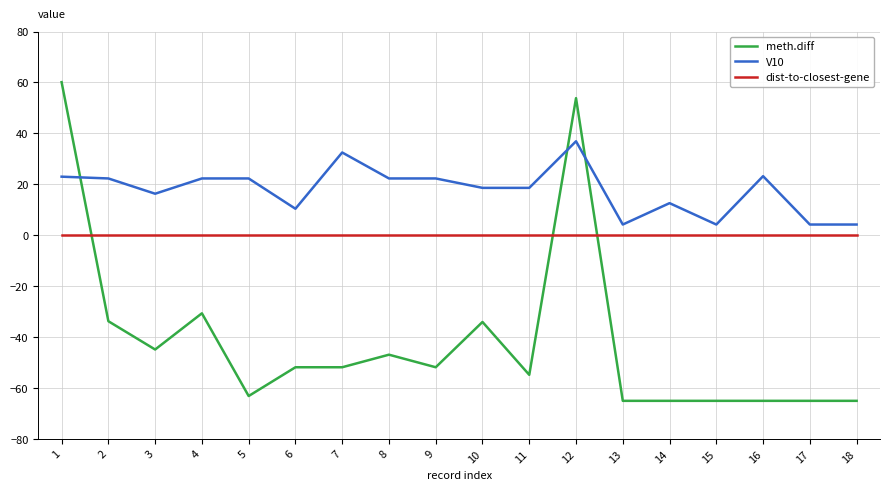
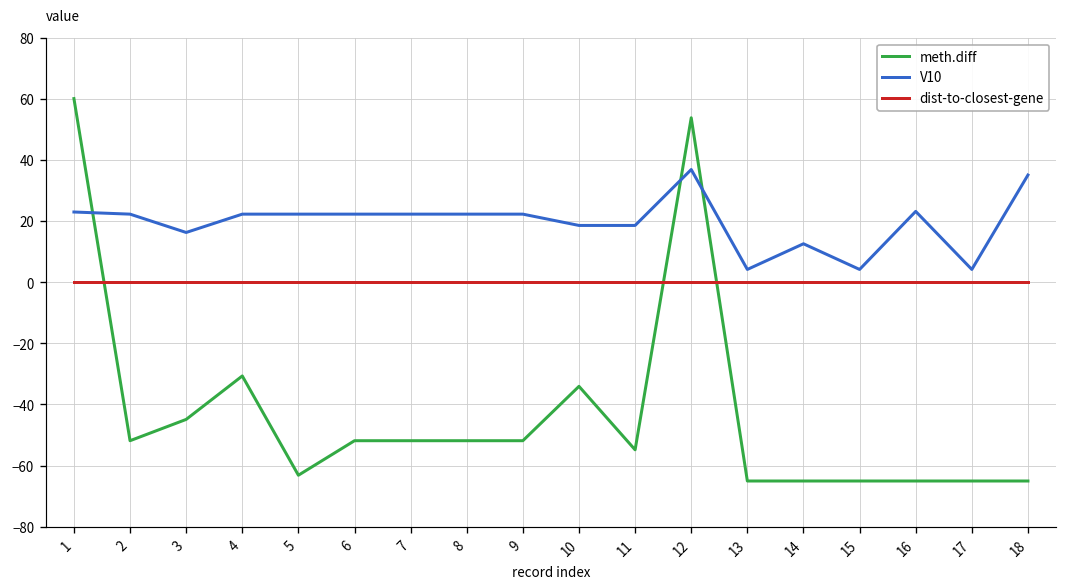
  {
    "meth.diff": {
      "1": 60,
-     "2": -34,
+     "2": -52,
      "3": -45,
      "4": -31,
      "5": -63,
      "6": -52,
      "7": -52,
-     "8": -47,
+     "8": -52,
      "9": -52,
      "10": -34,
      "11": -55,
      "12": 54,
      "13": -65,
      "14": -65,
      "15": -65,
      "16": -65,
      "17": -65,
      "18": -65
    },
    "V10": {
      "1": 23,
      "2": 22,
      "3": 16,
      "4": 22,
      "5": 22,
-     "6": 10,
-     "7": 33,
+     "6": 22,
+     "7": 22,
      "8": 22,
      "9": 22,
      "10": 19,
      "11": 19,
      "12": 37,
      "13": 4,
      "14": 13,
      "15": 4,
      "16": 23,
      "17": 4,
-     "18": 4
+     "18": 35
    },
    "dist-to-closest-gene": {
      "1": 0,
      "2": 0,
      "3": 0,
      "4": 0,
      "5": 0,
      "6": 0,
      "7": 0,
      "8": 0,
      "9": 0,
      "10": 0,
      "11": 0,
      "12": 0,
      "13": 0,
      "14": 0,
      "15": 0,
      "16": 0,
      "17": 0,
      "18": 0
    }
  }
